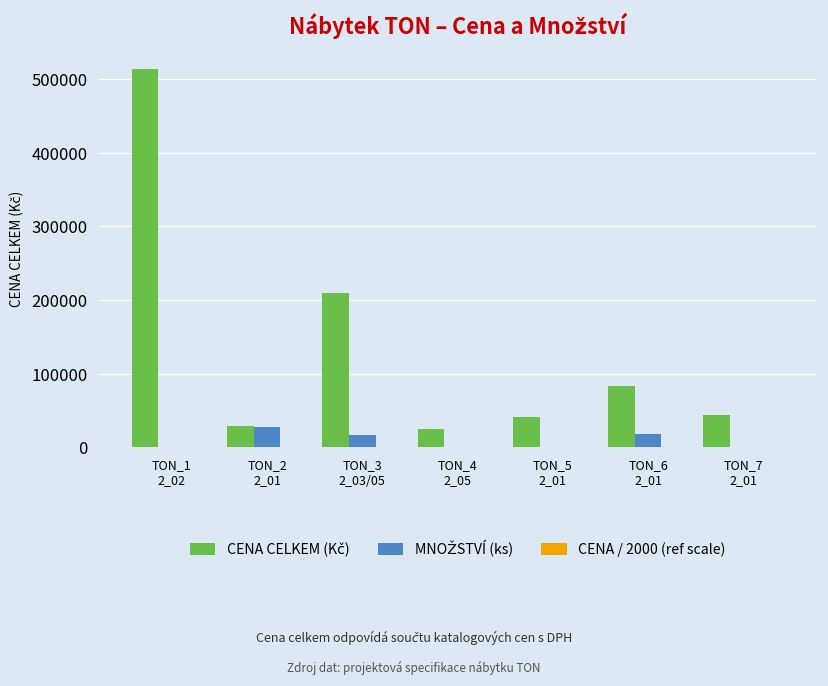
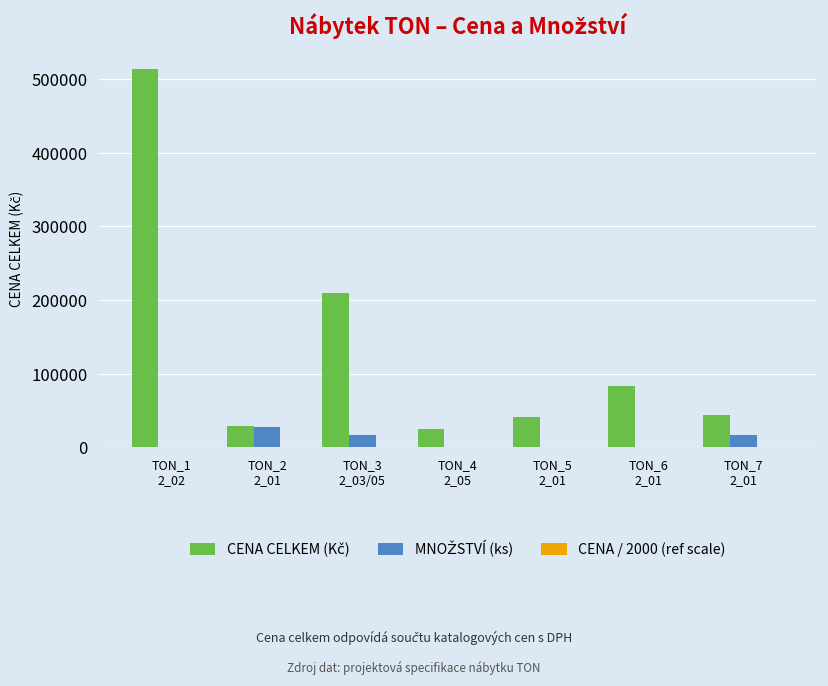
  {
    "CENA CELKEM (Kč)": {
      "TON_1 2_02": 510000,
      "TON_2 2_01": 30000,
      "TON_3 2_03/05": 210000,
      "TON_4 2_05": 30000,
      "TON_5 2_01": 40000,
      "TON_6 2_01": 80000,
      "TON_7 2_01": 40000
    },
    "MNOŽSTVÍ (ks)": {
      "TON_2 2_01": 30000,
      "TON_3 2_03/05": 20000,
-     "TON_6 2_01": 20000,
-     "TON_7 2_01": 0
+     "TON_6 2_01": 0,
+     "TON_7 2_01": 20000
    }
  }
